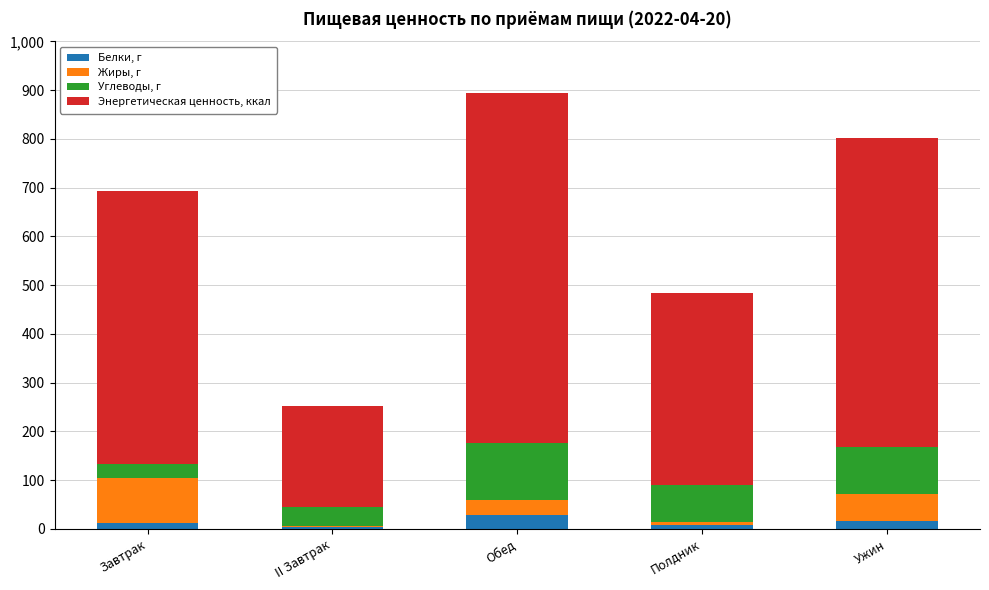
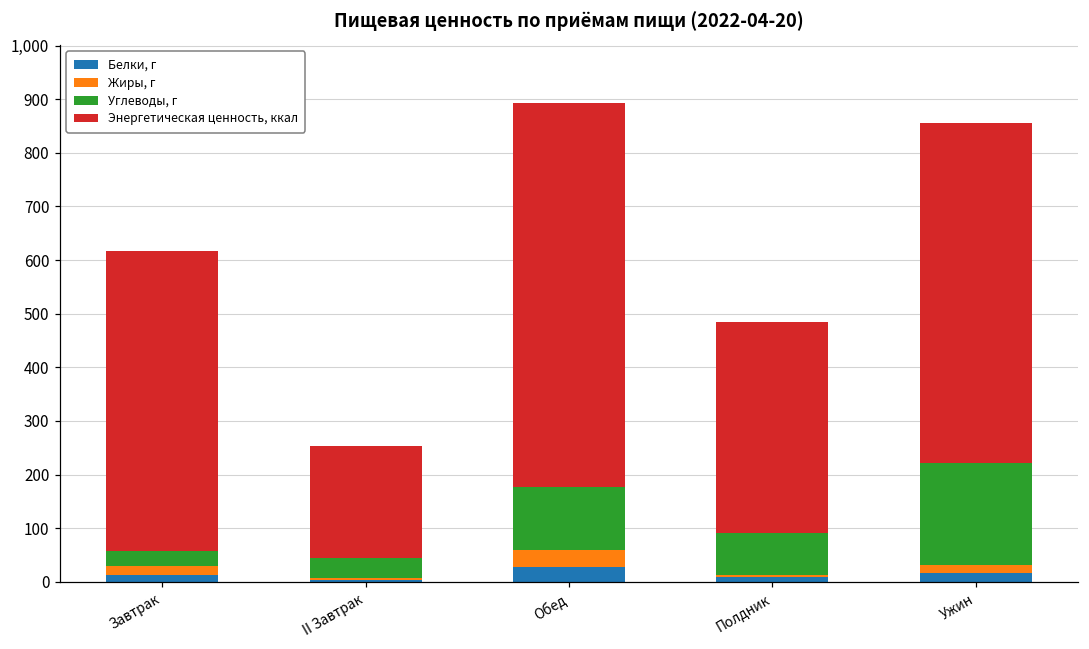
  {
    "Белки, г": {
      "Завтрак": 10,
      "Обед": 30,
      "Полдник": 10,
      "Ужин": 20
    },
    "Жиры, г": {
-     "Завтрак": 90,
+     "Завтрак": 20,
      "Обед": 30,
-     "Ужин": 50
+     "Ужин": 10
    },
    "Углеводы, г": {
      "Завтрак": 30,
      "II Завтрак": 40,
      "Обед": 120,
      "Полдник": 80,
-     "Ужин": 100
+     "Ужин": 190
    },
    "Энергетическая ценность, ккал": {
      "Завтрак": 560,
      "II Завтрак": 210,
      "Обед": 720,
      "Полдник": 390,
      "Ужин": 630
    }
  }
